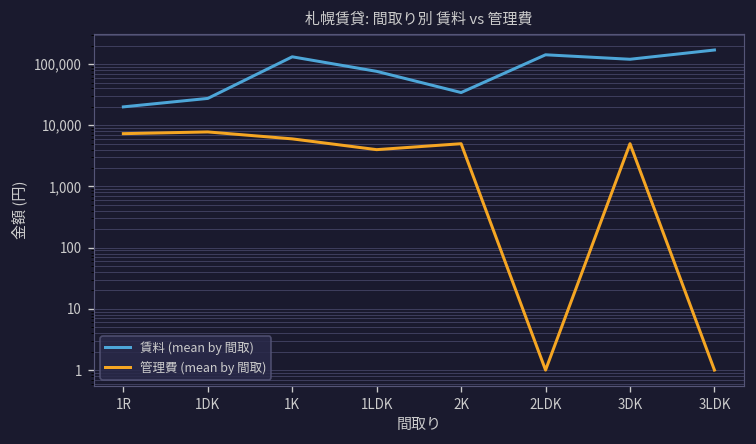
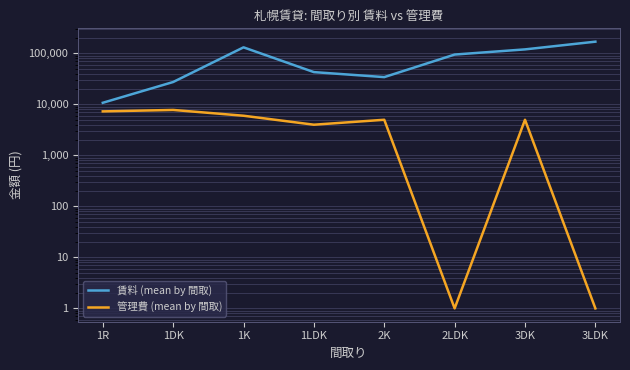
  {
    "賃料 (mean by 間取)": {
-     "1R": "20,000",
+     "1R": "11,000",
      "1DK": "30,000",
      "1K": "130,000",
-     "1LDK": "80,000",
+     "1LDK": "40,000",
      "2K": "30,000",
-     "2LDK": "140,000",
+     "2LDK": "100,000",
      "3DK": "120,000",
      "3LDK": "170,000"
    },
    "管理費 (mean by 間取)": {
      "1R": "7,000",
      "1DK": "8,000",
      "1K": "6,000",
      "1LDK": "4,000",
      "2K": "5,000",
      "2LDK": "1",
      "3DK": "5,000",
      "3LDK": "1"
    }
  }
